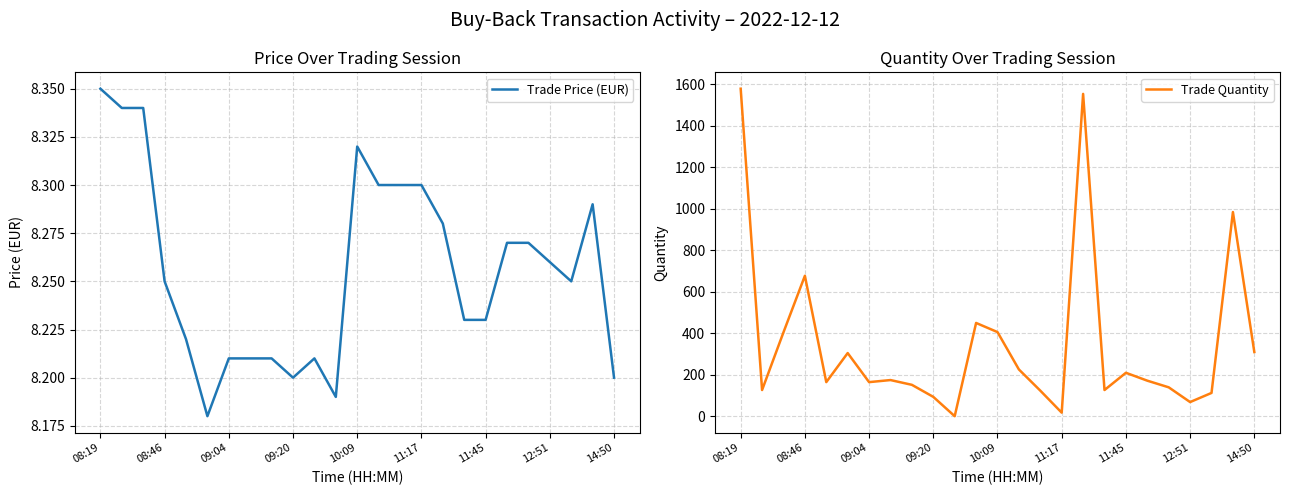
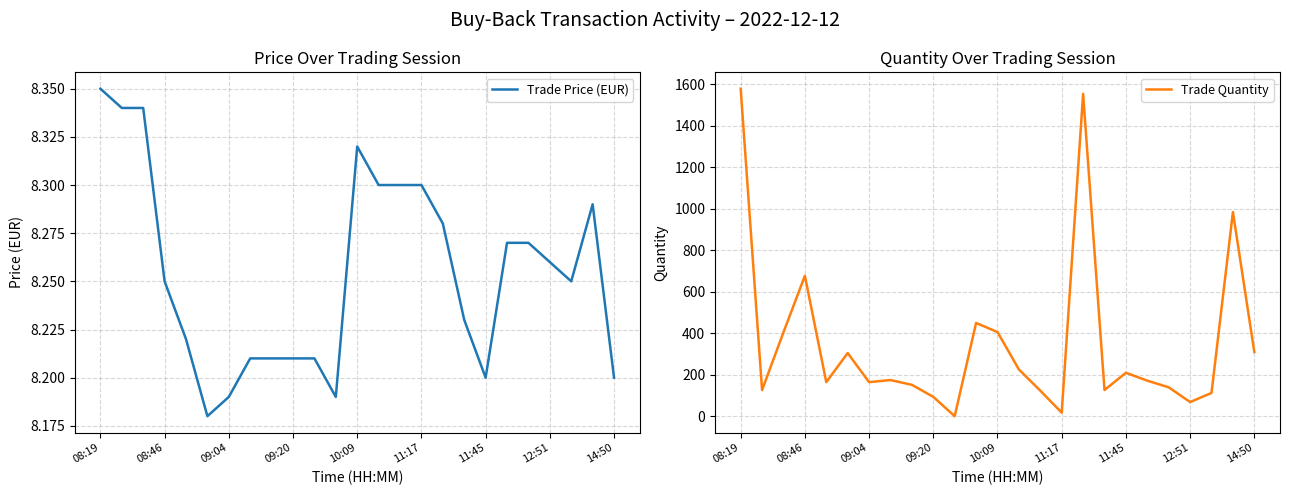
  {
    "Price Over Trading Session": {
      "08:19": 8.35,
      "08:46": 8.25,
-     "09:04": 8.21,
-     "09:20": 8.20,
+     "09:04": 8.19,
+     "09:20": 8.21,
      "10:09": 8.32,
      "11:17": 8.30,
-     "11:45": 8.23,
+     "11:45": 8.20,
      "14:50": 8.20
    },
    "Quantity Over Trading Session": {
      "08:19": 1580,
      "08:46": 680,
      "09:04": 170,
      "09:20": 90,
      "10:09": 410,
      "11:17": 20,
      "11:45": 210,
      "14:50": 310
    }
  }
